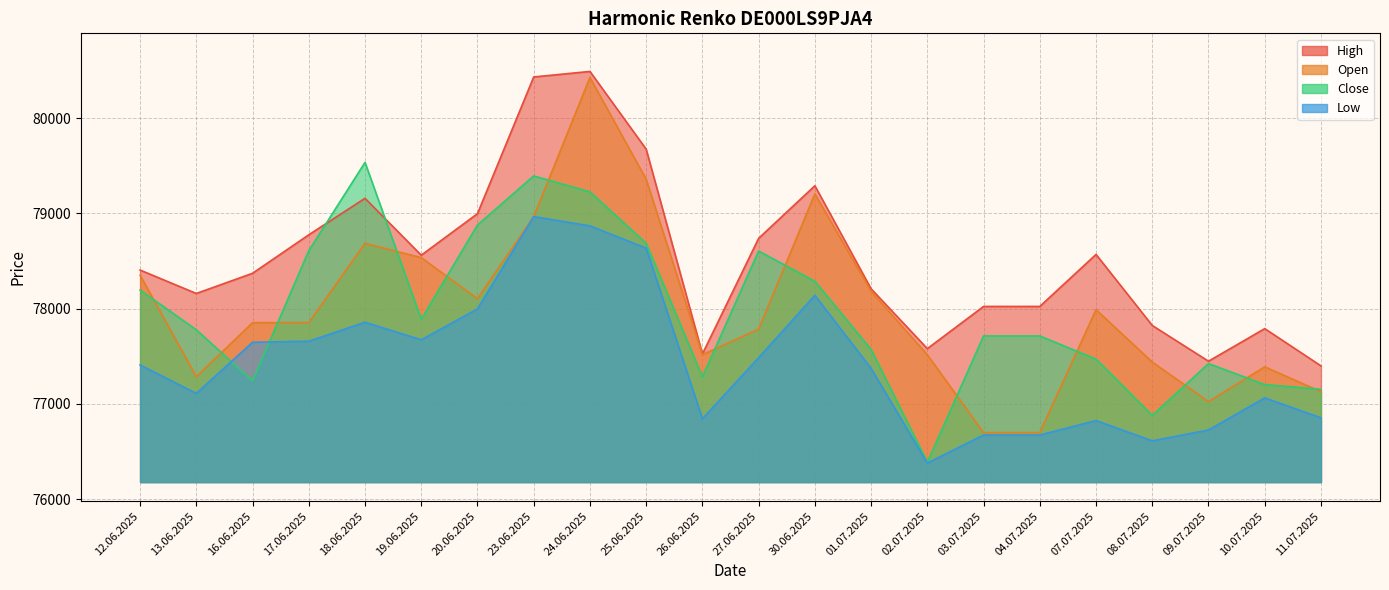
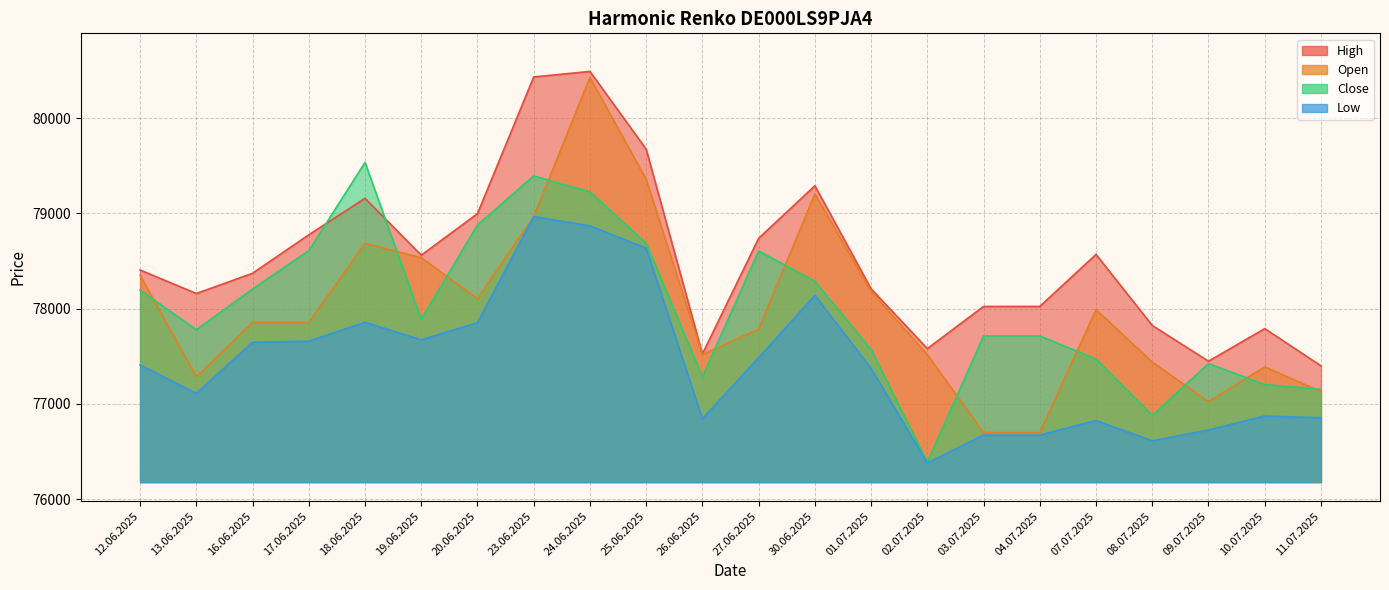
  {
    "Close": {
      "12.06.2025": 78200,
      "13.06.2025": 77800,
-     "16.06.2025": 77200,
+     "16.06.2025": 78200,
      "17.06.2025": 78600,
      "18.06.2025": 79500,
      "19.06.2025": 77900,
      "20.06.2025": 78900,
      "23.06.2025": 79400,
      "24.06.2025": 79200,
      "25.06.2025": 78700,
      "26.06.2025": 77300,
      "27.06.2025": 78600,
      "30.06.2025": 78300,
      "01.07.2025": 77600,
      "03.07.2025": 77700,
      "04.07.2025": 77700,
      "07.07.2025": 77500,
      "08.07.2025": 76900,
      "10.07.2025": 77200
    },
    "Low": {
      "12.06.2025": 77400,
      "13.06.2025": 77100,
      "16.06.2025": 77600,
      "17.06.2025": 77700,
      "18.06.2025": 77900,
      "19.06.2025": 77700,
-     "20.06.2025": 78000,
+     "20.06.2025": 77900,
      "24.06.2025": 78900,
      "25.06.2025": 78600,
      "26.06.2025": 76800,
      "27.06.2025": 77500,
      "30.06.2025": 78100,
      "01.07.2025": 77400,
      "07.07.2025": 76800,
      "08.07.2025": 76600,
      "09.07.2025": 76700,
-     "10.07.2025": 77100,
+     "10.07.2025": 76900,
      "11.07.2025": 76900
    }
  }
